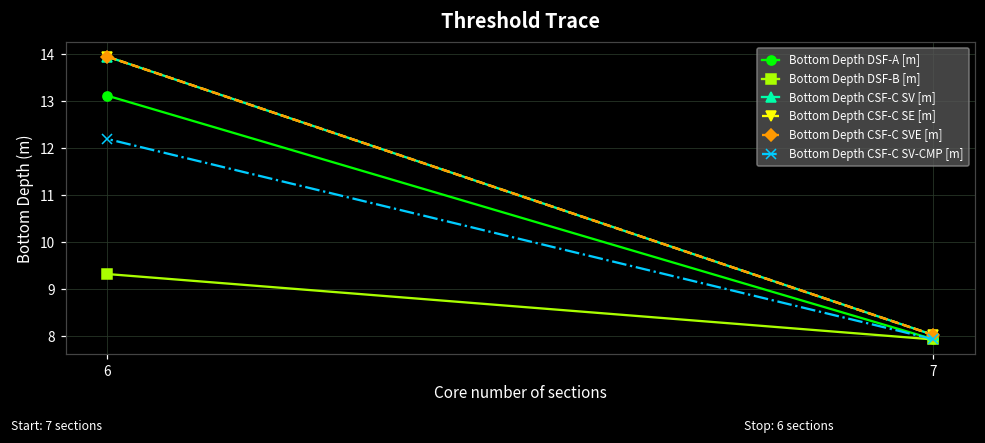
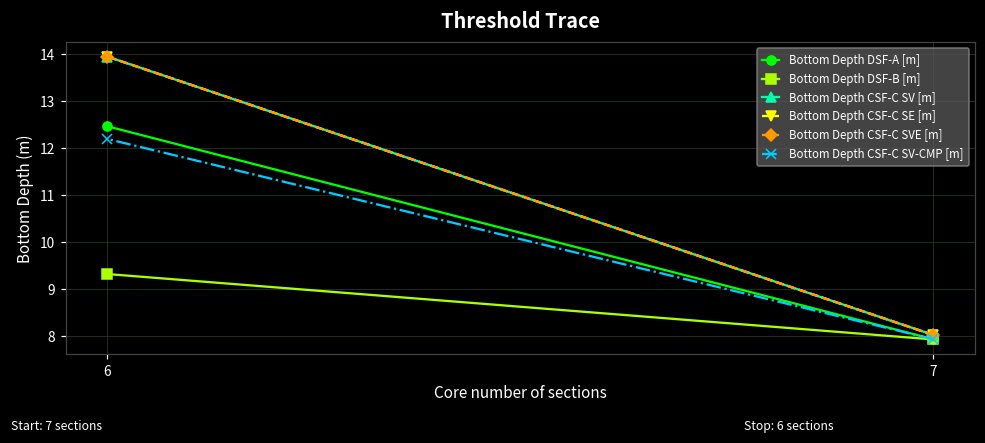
  {
    "Bottom Depth DSF-A [m]": {
-     "6": 13.1
+     "6": 12.5
    },
    "Bottom Depth DSF-B [m]": {
      "6": 9.3
    },
    "Bottom Depth CSF-C SVE [m]": {
      "6": 13.9,
      "7": 8.0
    },
    "Bottom Depth CSF-C SV-CMP [m]": {
      "6": 12.2
    }
  }
